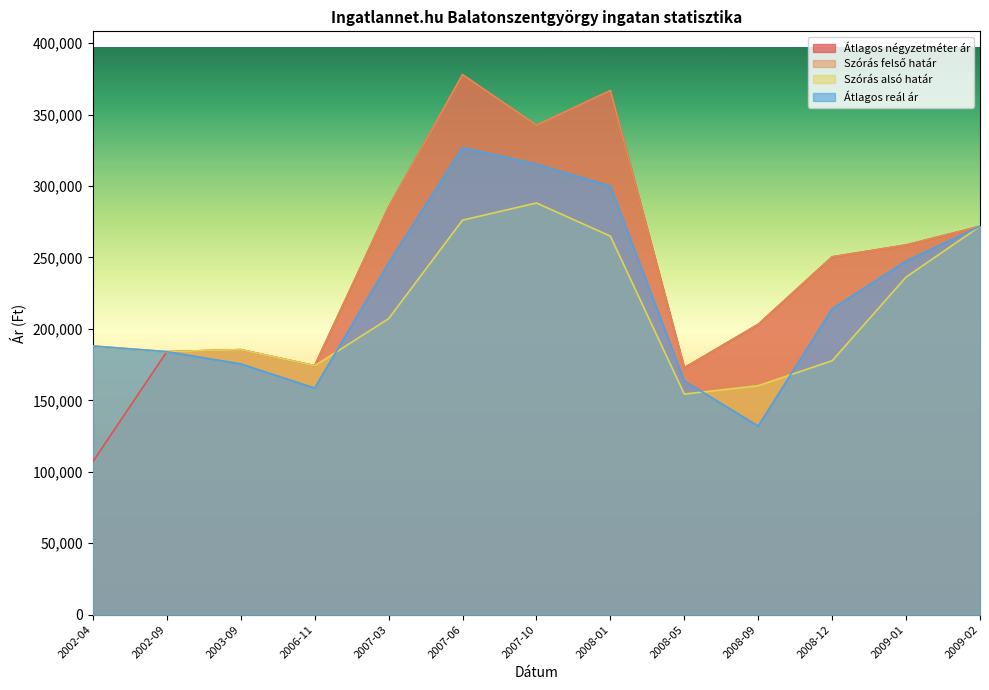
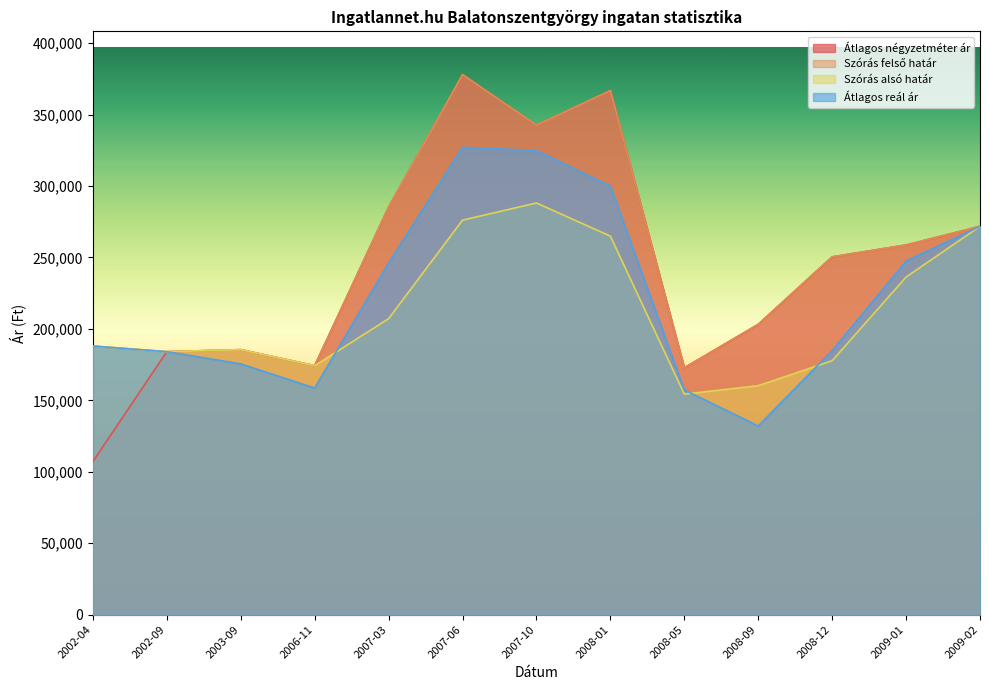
  {
    "Átlagos reál ár": {
      "2003-09": "176,000",
      "2006-11": "159,000",
      "2007-03": "246,000",
      "2007-06": "327,000",
-     "2007-10": "315,000",
+     "2007-10": "325,000",
      "2008-01": "300,000",
-     "2008-05": "164,000",
+     "2008-05": "157,000",
      "2008-09": "132,000",
-     "2008-12": "214,000",
+     "2008-12": "185,000",
      "2009-01": "248,000"
    }
  }
